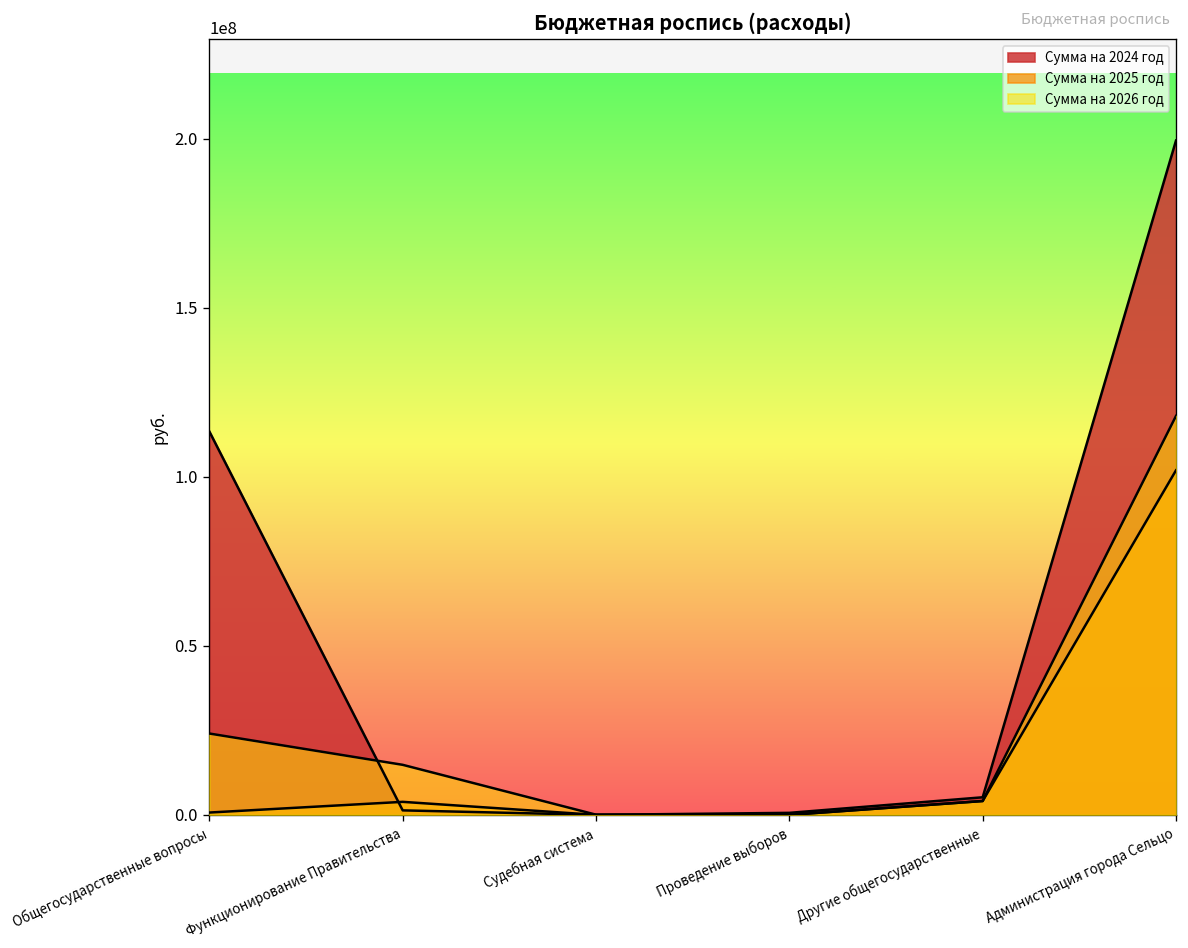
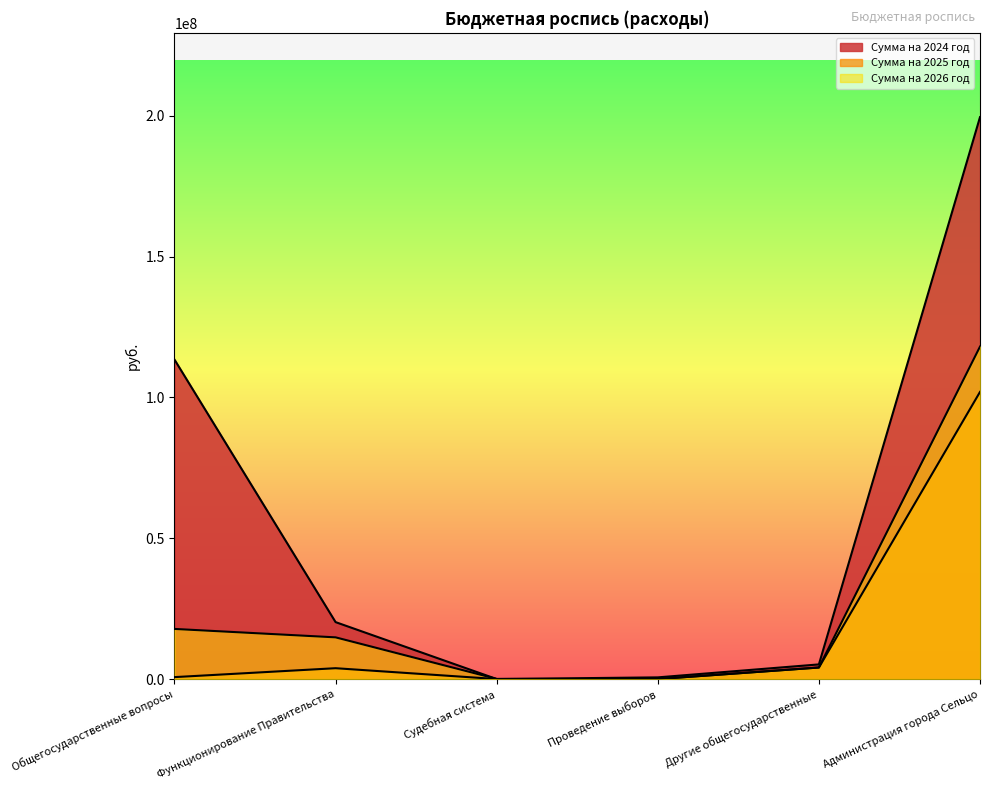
  {
    "Сумма на 2024 год": {
      "Общегосударственные вопросы": 113000000,
-     "Функционирование Правительства": 1000000,
+     "Функционирование Правительства": 20000000,
      "Другие общегосударственные": 5000000,
      "Администрация города Сельцо": 200000000
    },
    "Сумма на 2025 год": {
      "Общегосударственные вопросы": 1000000,
      "Функционирование Правительства": 4000000,
      "Администрация города Сельцо": 102000000
    },
    "Сумма на 2026 год": {
-     "Общегосударственные вопросы": 24000000,
+     "Общегосударственные вопросы": 18000000,
      "Функционирование Правительства": 15000000,
      "Администрация города Сельцо": 118000000
    }
  }
